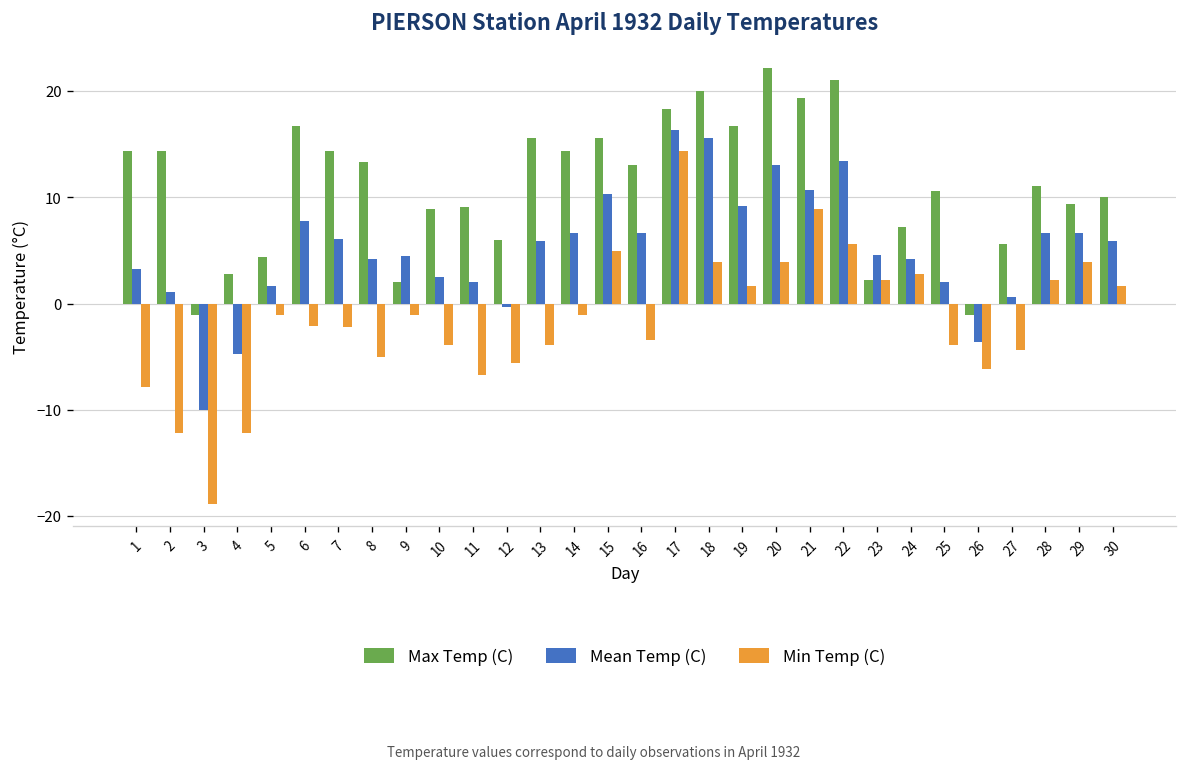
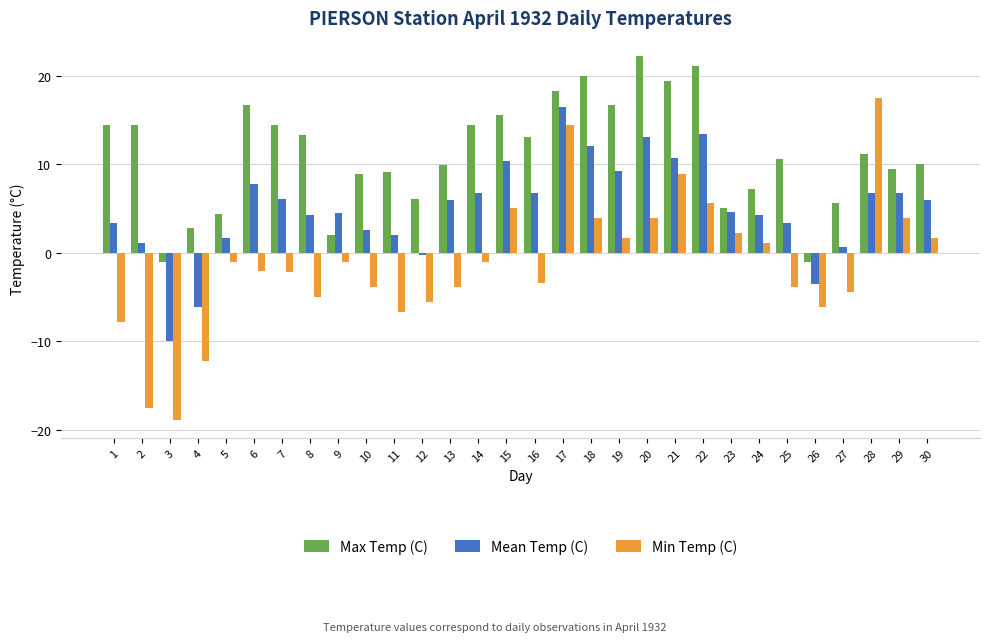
  {
    "Max Temp (C)": {
      "1": 14,
      "2": 14,
      "3": -1,
      "4": 3,
      "5": 4,
      "6": 17,
      "7": 14,
      "8": 13,
      "9": 2,
      "10": 9,
      "11": 9,
      "12": 6,
-     "13": 16,
+     "13": 10,
      "14": 14,
      "15": 16,
      "16": 13,
      "17": 18,
      "18": 20,
      "19": 17,
      "20": 22,
      "21": 19,
      "22": 21,
-     "23": 2,
+     "23": 5,
      "24": 7,
      "25": 11,
      "26": -1,
      "27": 6,
      "28": 11,
      "29": 9,
      "30": 10
    },
    "Mean Temp (C)": {
      "1": 3,
      "2": 1,
      "3": -10,
-     "4": -5,
+     "4": -6,
      "5": 2,
      "6": 8,
      "7": 6,
      "8": 4,
      "9": 5,
      "10": 3,
      "11": 2,
      "12": 0,
      "13": 6,
      "14": 7,
      "15": 10,
      "16": 7,
      "17": 16,
-     "18": 16,
+     "18": 12,
      "19": 9,
      "20": 13,
      "21": 11,
      "22": 13,
      "23": 5,
      "24": 4,
-     "25": 2,
+     "25": 3,
      "26": -4,
      "27": 1,
      "28": 7,
      "29": 7,
      "30": 6
    },
    "Min Temp (C)": {
      "1": -8,
-     "2": -12,
+     "2": -18,
      "3": -19,
      "4": -12,
      "5": -1,
      "6": -2,
      "7": -2,
      "8": -5,
      "9": -1,
      "10": -4,
      "11": -7,
      "12": -6,
      "13": -4,
      "14": -1,
      "15": 5,
      "16": -3,
      "17": 14,
      "18": 4,
      "19": 2,
      "20": 4,
      "21": 9,
      "22": 6,
      "23": 2,
-     "24": 3,
+     "24": 1,
      "25": -4,
      "26": -6,
      "27": -4,
-     "28": 2,
+     "28": 18,
      "29": 4,
      "30": 2
    }
  }
